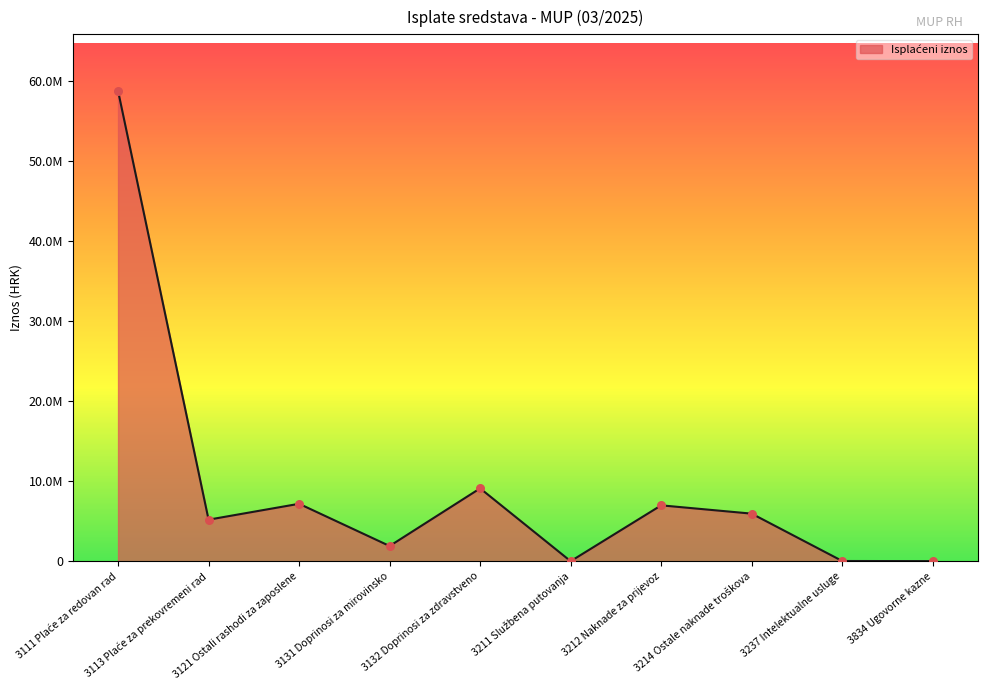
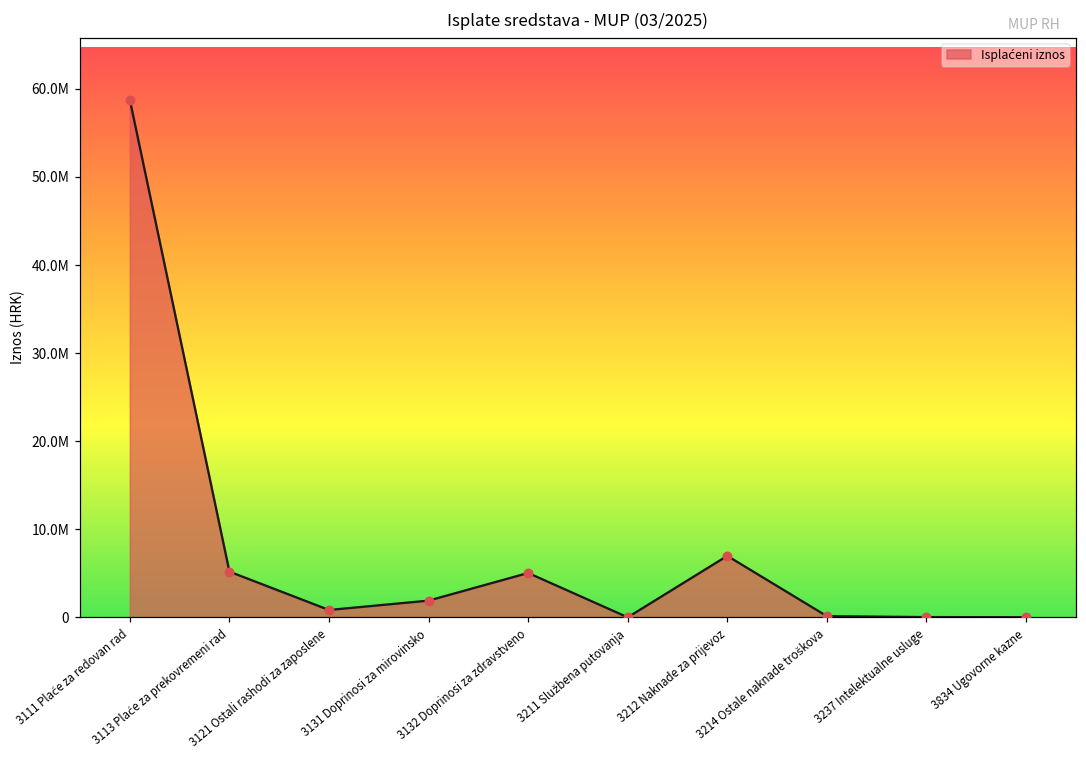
  {
    "3111 Plaće za redovan rad": 59000000,
    "3113 Plaće za prekovremeni rad": 5000000,
-   "3121 Ostali rashodi za zaposlene": 7000000,
+   "3121 Ostali rashodi za zaposlene": 1000000,
    "3131 Doprinosi za mirovinsko": 2000000,
-   "3132 Doprinosi za zdravstveno": 9000000,
+   "3132 Doprinosi za zdravstveno": 5000000,
    "3211 Službena putovanja": 0,
    "3212 Naknade za prijevoz": 7000000,
-   "3214 Ostale naknade troškova": 6000000,
+   "3214 Ostale naknade troškova": 0,
    "3237 Intelektualne usluge": 0,
    "3834 Ugovorne kazne": 0
  }
